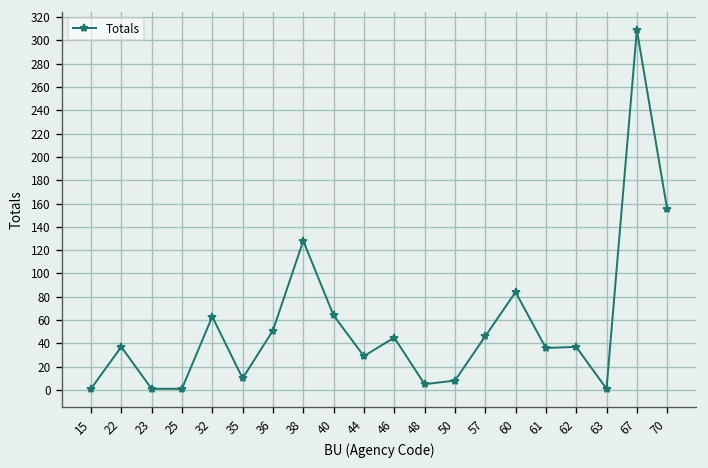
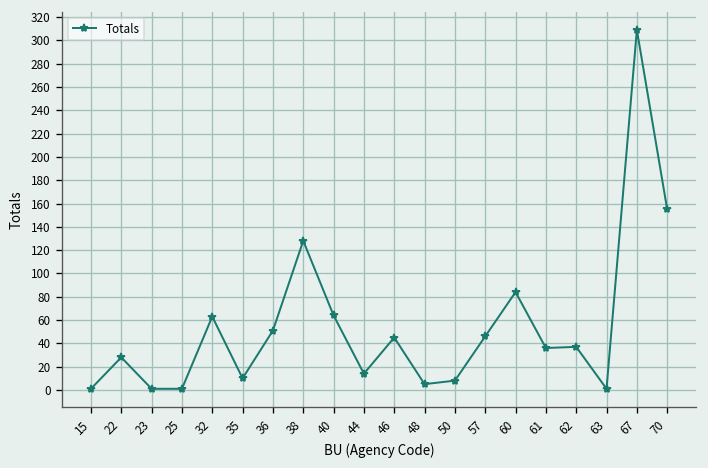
  {
    "15": 0,
-   "22": 40,
+   "22": 30,
    "23": 0,
    "25": 0,
    "32": 60,
    "35": 10,
    "36": 50,
    "38": 130,
    "40": 60,
-   "44": 30,
+   "44": 10,
    "46": 50,
    "48": 10,
    "50": 10,
    "57": 50,
    "60": 80,
    "61": 40,
    "62": 40,
    "63": 0,
    "67": 310,
    "70": 160
  }
